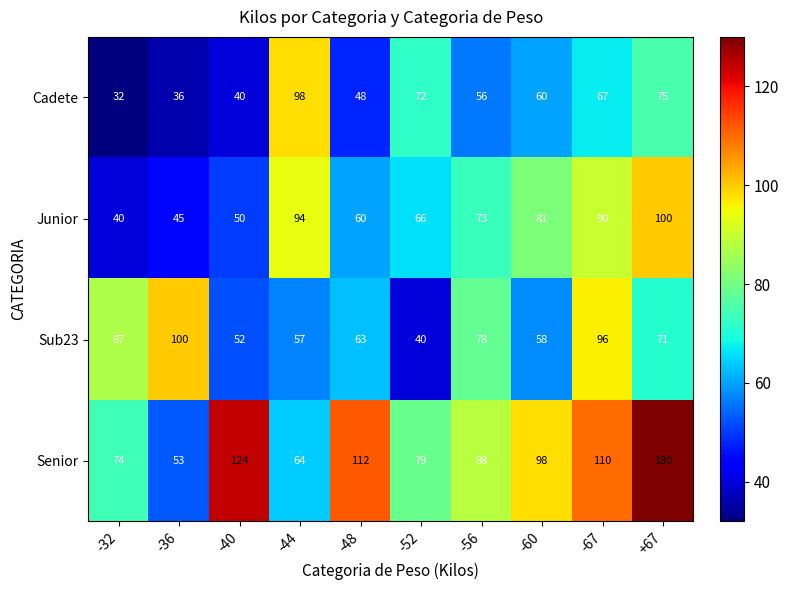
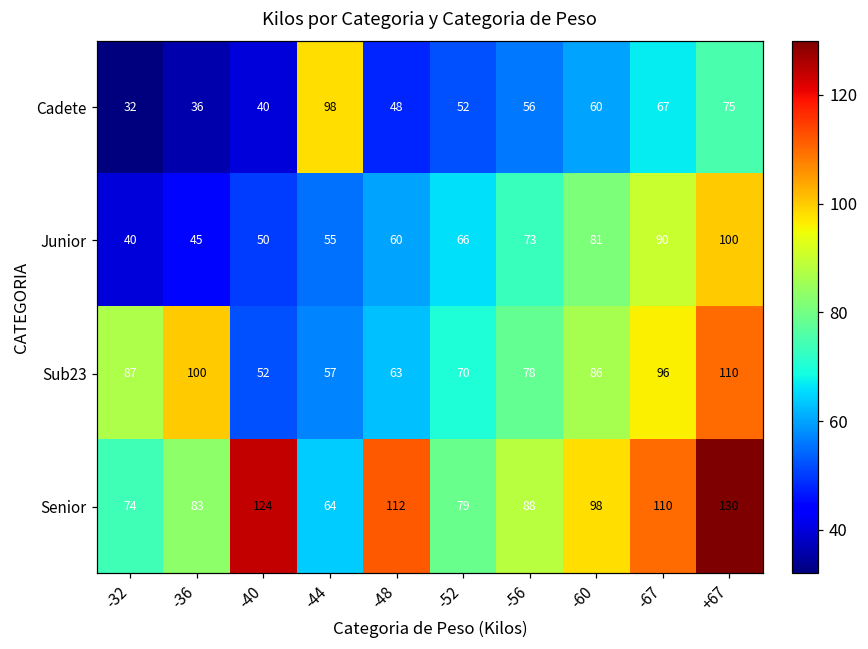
  {
    "Cadete": {
      "-32": 32,
      "-36": 36,
      "-40": 40,
      "-44": 98,
      "-48": 48,
-     "-52": 72,
+     "-52": 52,
      "-56": 56,
      "-60": 60,
      "-67": 67,
      "+67": 75
    },
    "Junior": {
      "-32": 40,
      "-36": 45,
      "-40": 50,
-     "-44": 94,
+     "-44": 55,
      "-48": 60,
      "-52": 66,
      "-56": 73,
      "-60": 81,
      "-67": 90,
      "+67": 100
    },
    "Sub23": {
      "-32": 87,
      "-36": 100,
      "-40": 52,
      "-44": 57,
      "-48": 63,
-     "-52": 40,
+     "-52": 70,
      "-56": 78,
-     "-60": 58,
+     "-60": 86,
      "-67": 96,
-     "+67": 71
+     "+67": 110
    },
    "Senior": {
      "-32": 74,
-     "-36": 53,
+     "-36": 83,
      "-40": 124,
      "-44": 64,
      "-48": 112,
      "-52": 79,
      "-56": 88,
      "-60": 98,
      "-67": 110,
      "+67": 130
    }
  }
